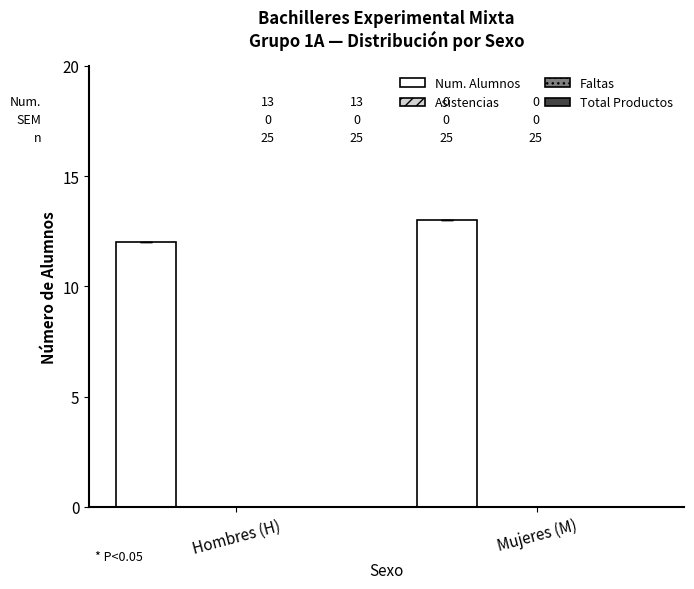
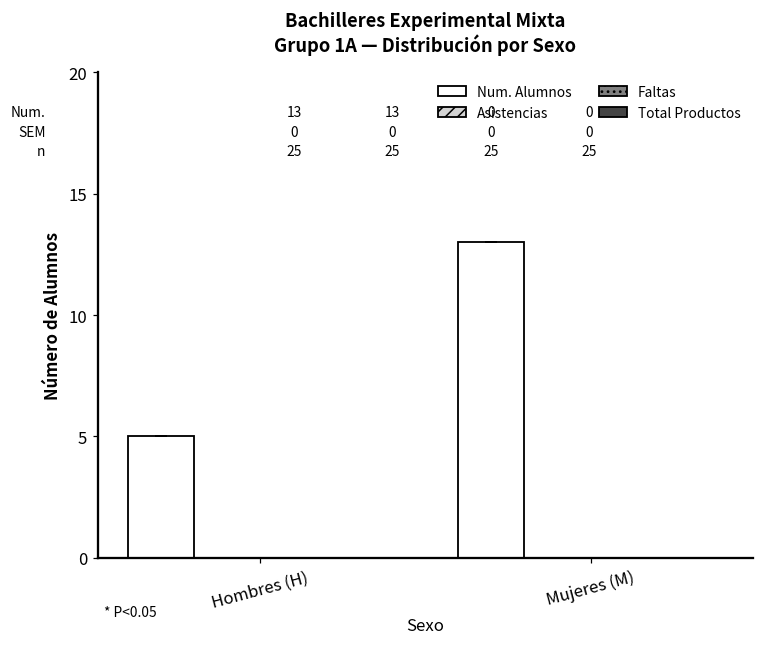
  {
    "Num. Alumnos": {
-     "Hombres (H)": 12,
+     "Hombres (H)": 5,
      "Mujeres (M)": 13
    },
    "Asistencias": {
      "Hombres (H)": 0,
      "Mujeres (M)": 0
    },
    "Faltas": {
      "Hombres (H)": 0,
      "Mujeres (M)": 0
    },
    "Total Productos": {
      "Hombres (H)": 0,
      "Mujeres (M)": 0
    }
  }
